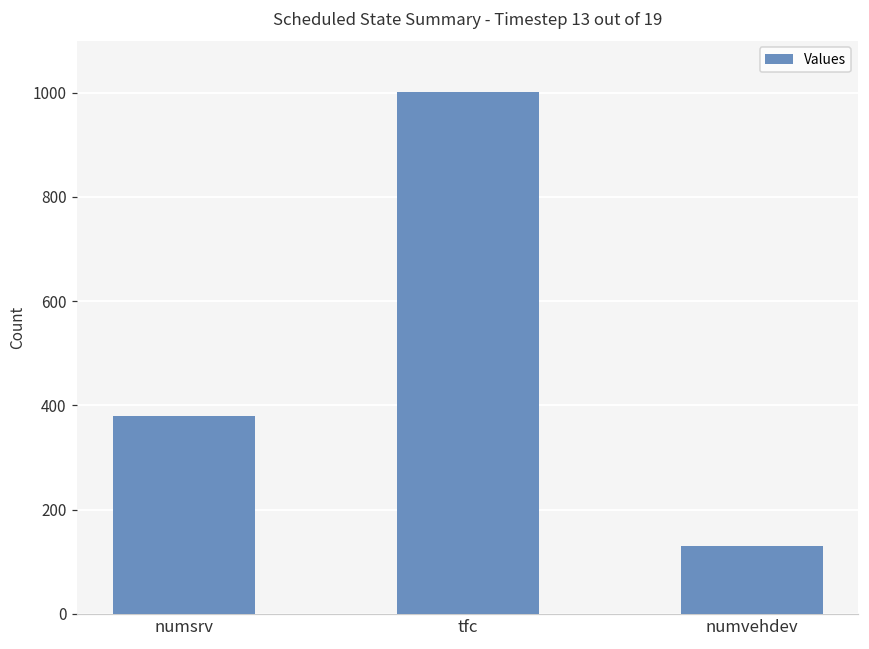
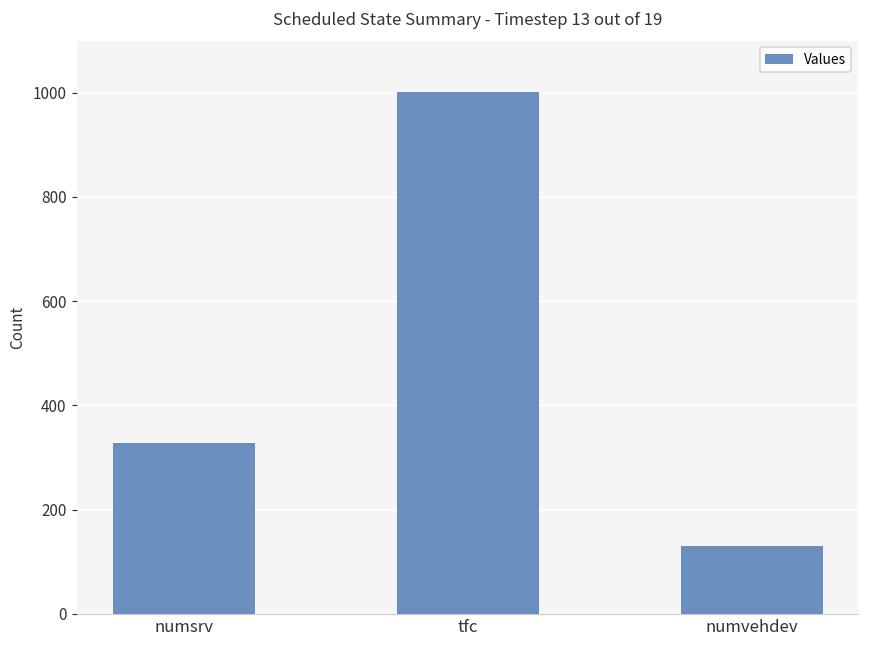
  {
-   "numsrv": 380,
+   "numsrv": 330,
    "tfc": 1000,
    "numvehdev": 130
  }
